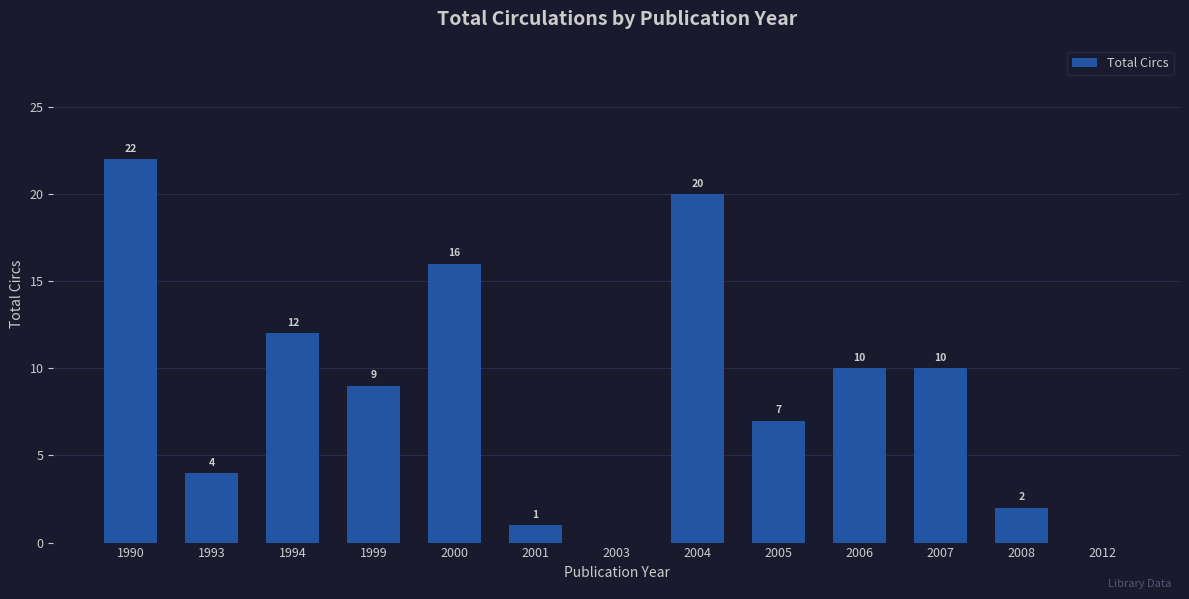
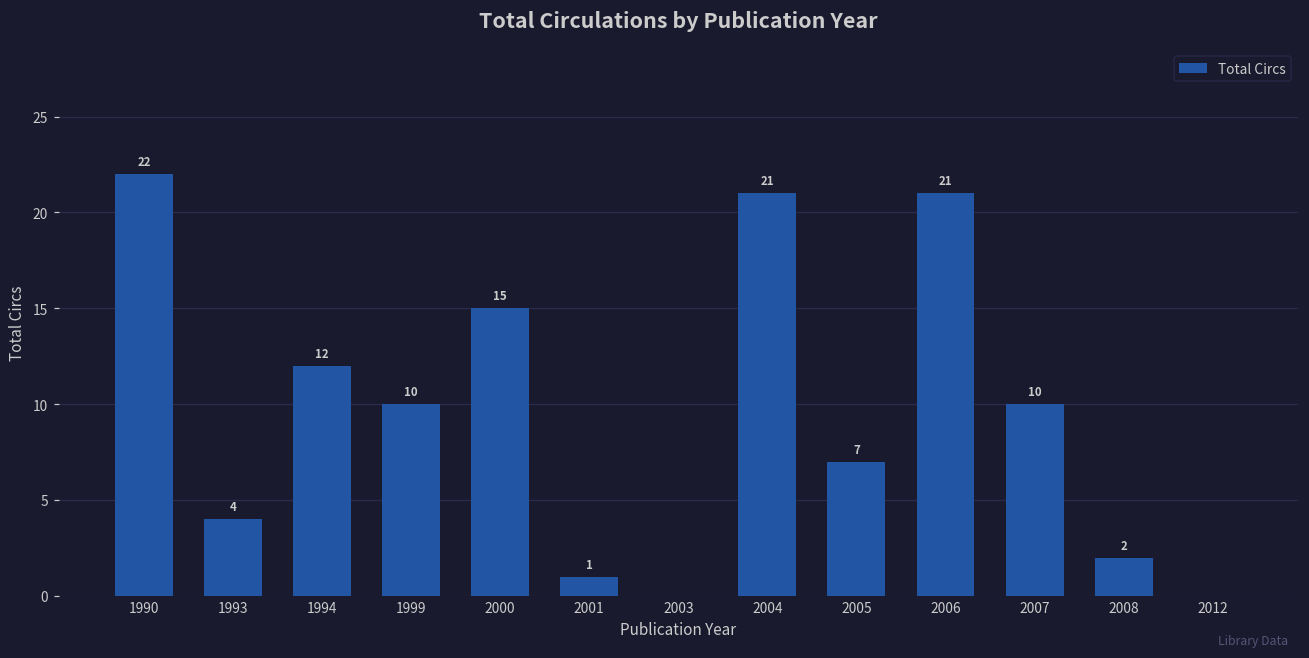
  {
    "1990": 22,
    "1993": 4,
    "1994": 12,
-   "1999": 9,
-   "2000": 16,
+   "1999": 10,
+   "2000": 15,
    "2001": 1,
-   "2004": 20,
+   "2004": 21,
    "2005": 7,
-   "2006": 10,
+   "2006": 21,
    "2007": 10,
    "2008": 2
  }
